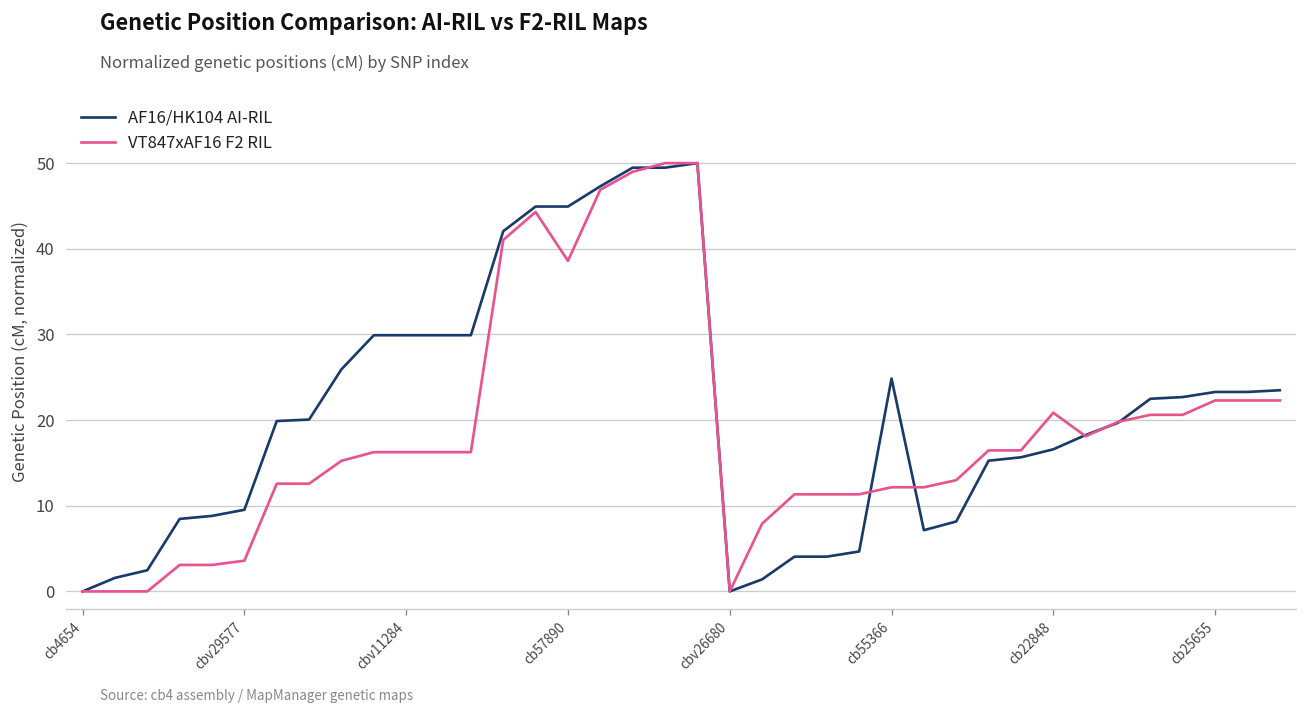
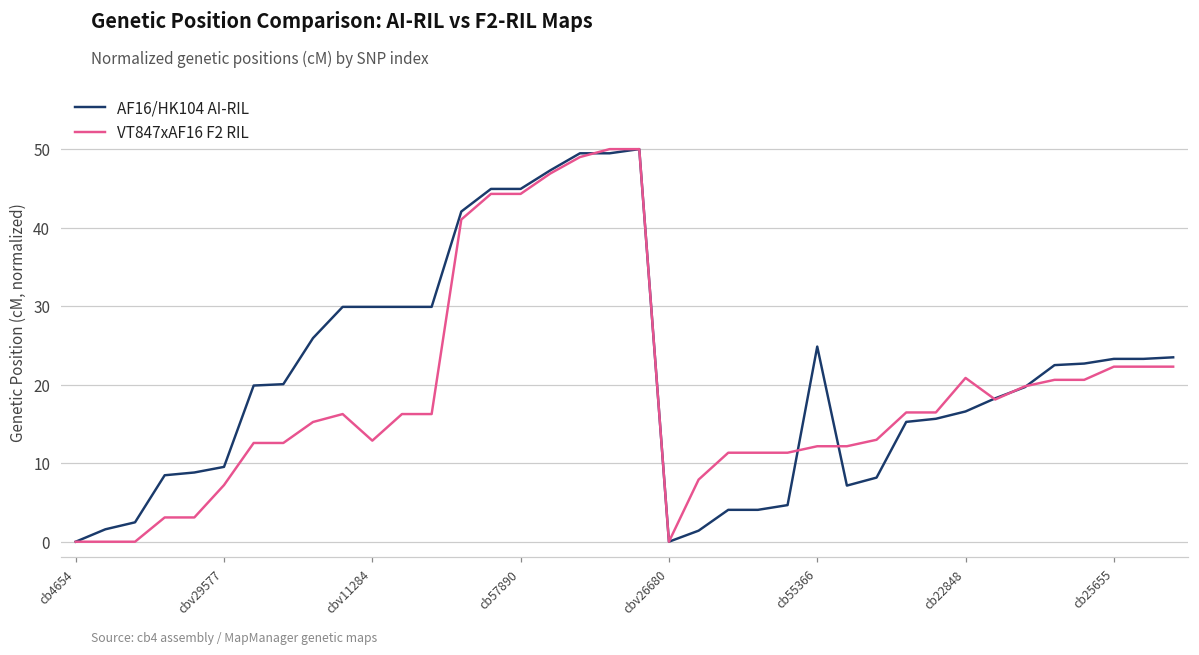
  {
    "AF16/HK104 AI-RIL": {
      "cbv29577": 10,
      "cbv11284": 30,
      "cb57890": 45,
      "cb55366": 25,
      "cb22848": 17,
      "cb25655": 23
    },
    "VT847xAF16 F2 RIL": {
-     "cbv29577": 4,
-     "cbv11284": 16,
-     "cb57890": 39,
+     "cbv29577": 7,
+     "cbv11284": 13,
+     "cb57890": 44,
      "cb55366": 12,
      "cb22848": 21,
      "cb25655": 22
    }
  }
